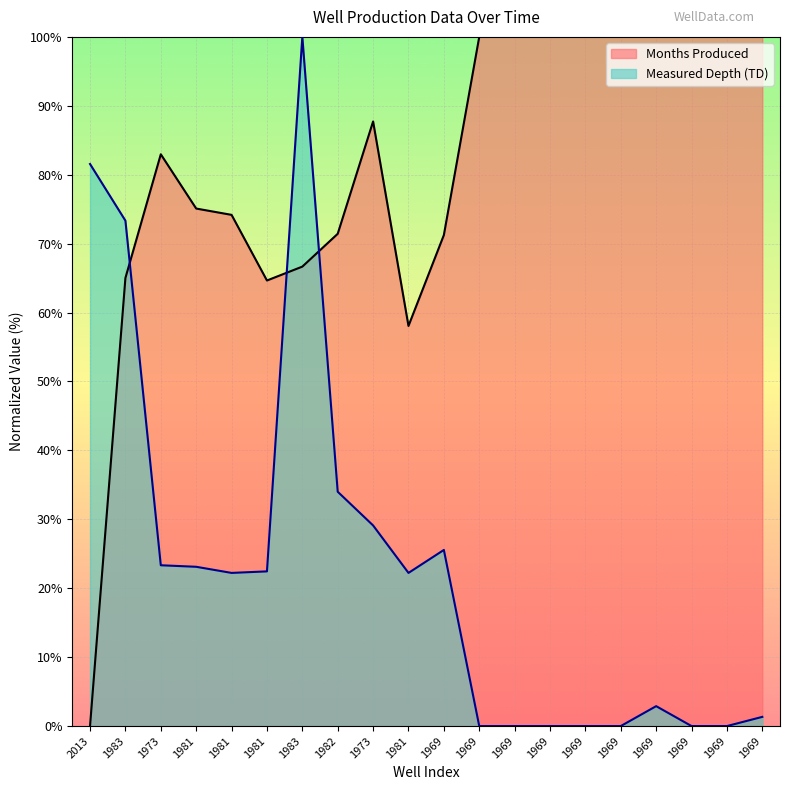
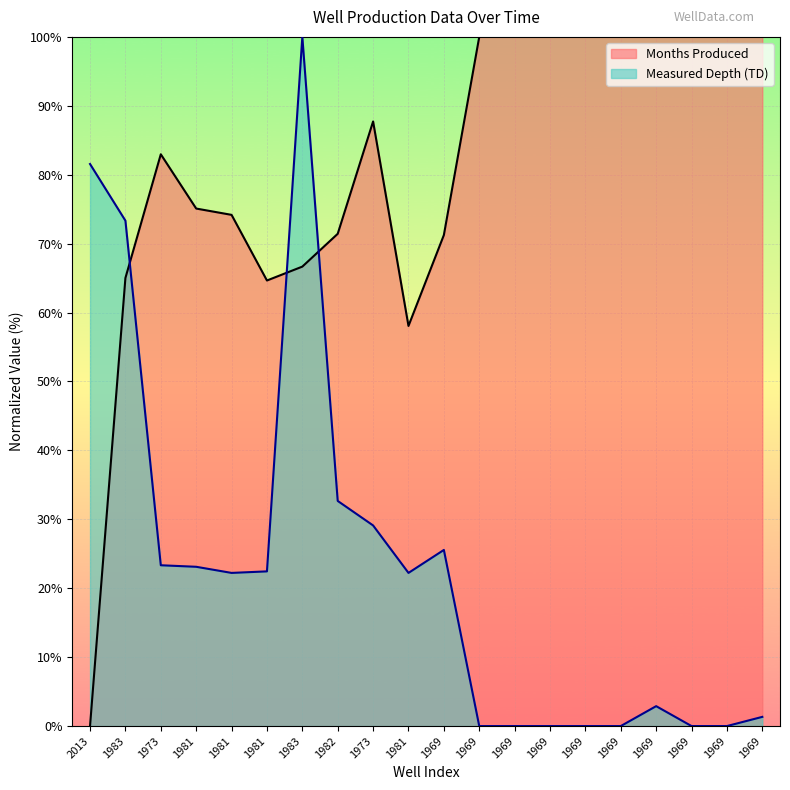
  {
    "Months Produced": {
      "2013": "0%",
      "1982": "71%"
    },
    "Measured Depth (TD)": {
      "2013": "82%",
-     "1982": "34%"
+     "1982": "33%"
    }
  }
